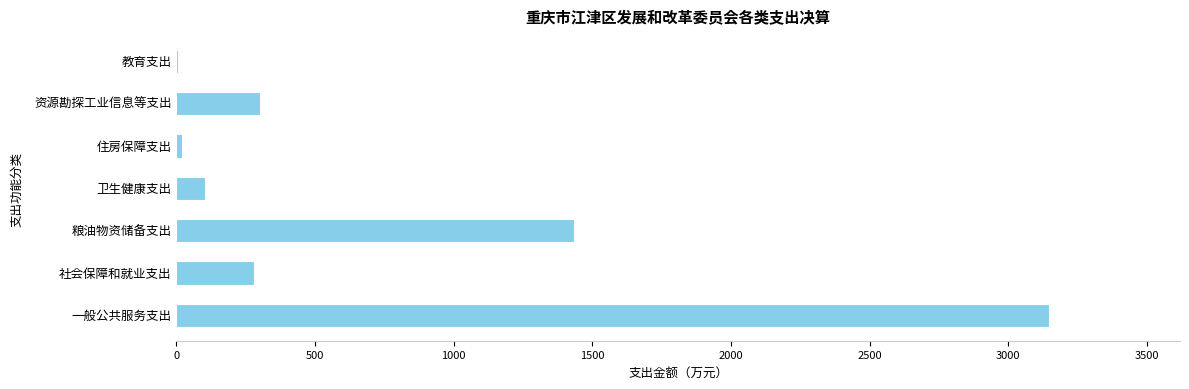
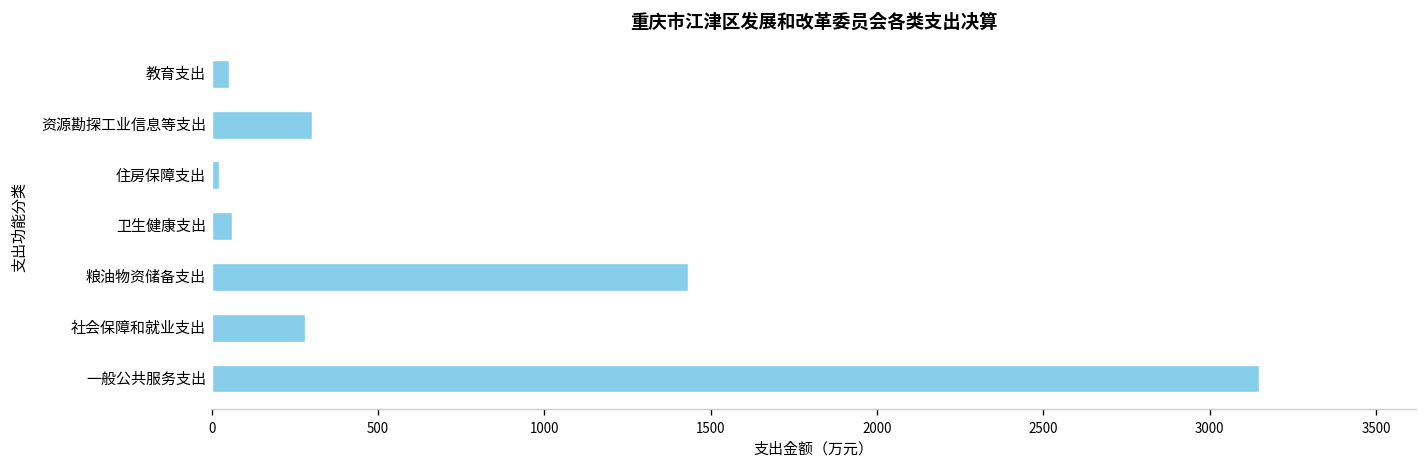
  {
-   "教育支出": 10,
+   "教育支出": 50,
    "资源勘探工业信息等支出": 300,
    "住房保障支出": 20,
-   "卫生健康支出": 100,
+   "卫生健康支出": 60,
    "粮油物资储备支出": 1430,
    "社会保障和就业支出": 280,
    "一般公共服务支出": 3150
  }
